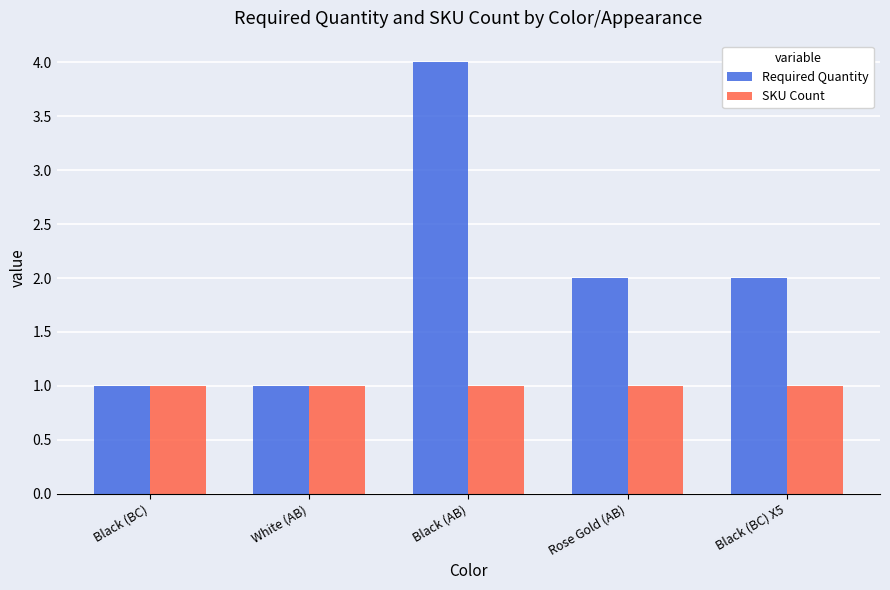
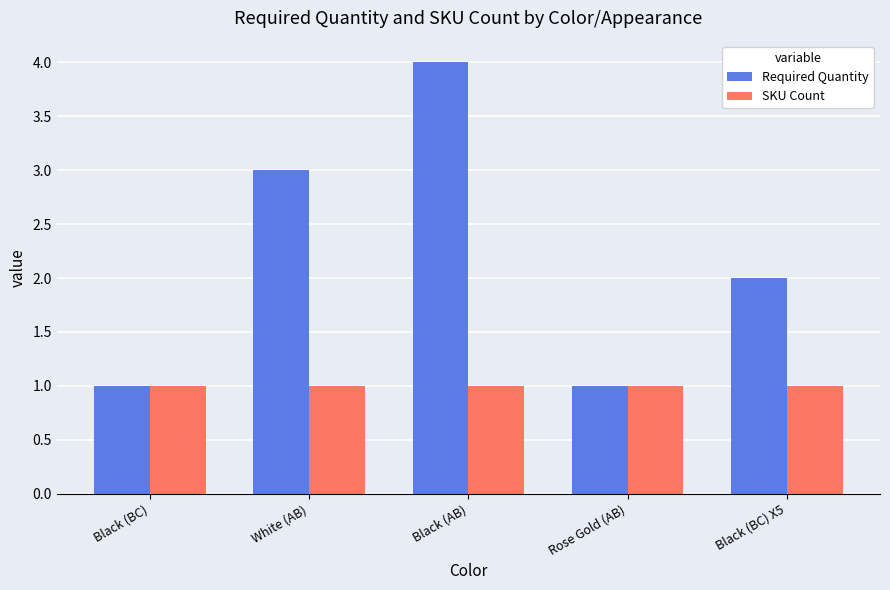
  {
    "Required Quantity": {
      "Black (BC)": 1,
-     "White (AB)": 1,
+     "White (AB)": 3,
      "Black (AB)": 4,
-     "Rose Gold (AB)": 2,
+     "Rose Gold (AB)": 1,
      "Black (BC) X5": 2
    },
    "SKU Count": {
      "Black (BC)": 1,
      "White (AB)": 1,
      "Black (AB)": 1,
      "Rose Gold (AB)": 1,
      "Black (BC) X5": 1
    }
  }
